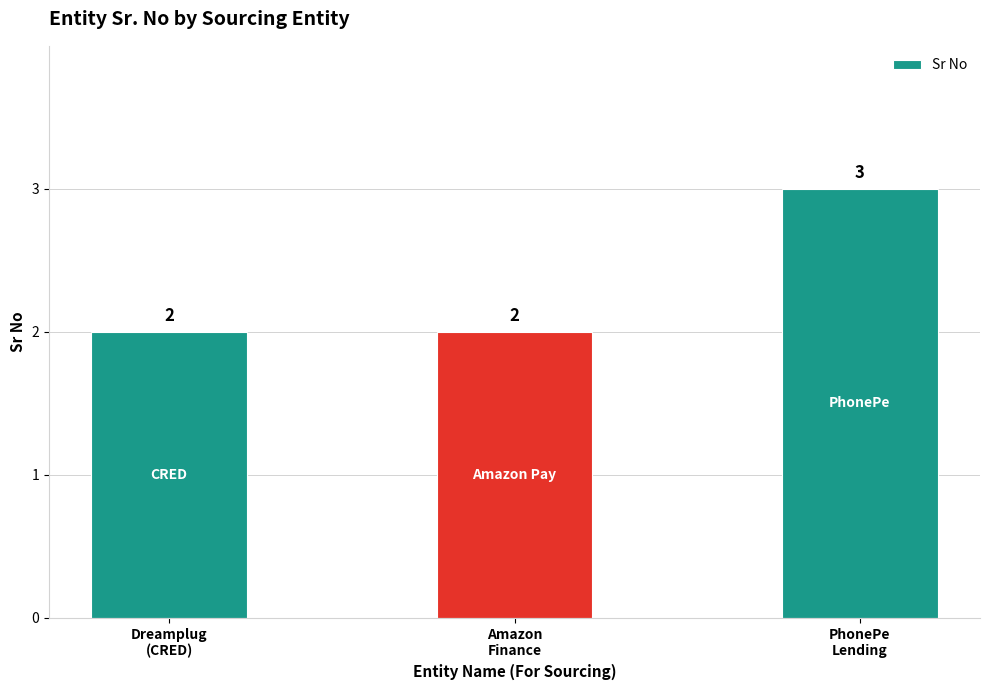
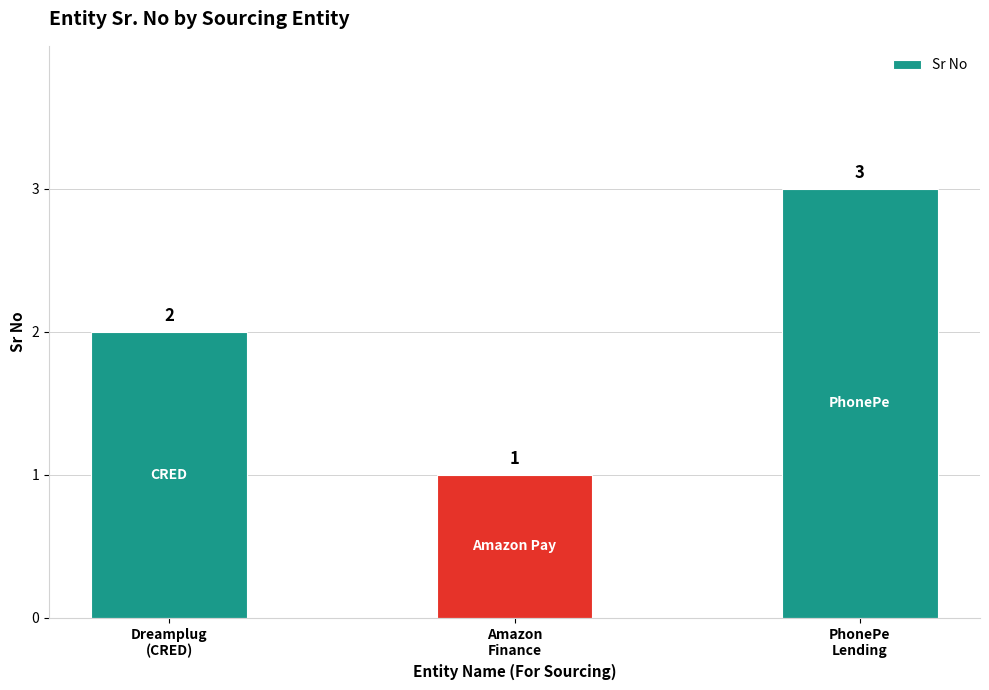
  {
    "Dreamplug (CRED)": 2,
-   "Amazon Finance": 2,
+   "Amazon Finance": 1,
    "PhonePe Lending": 3
  }
